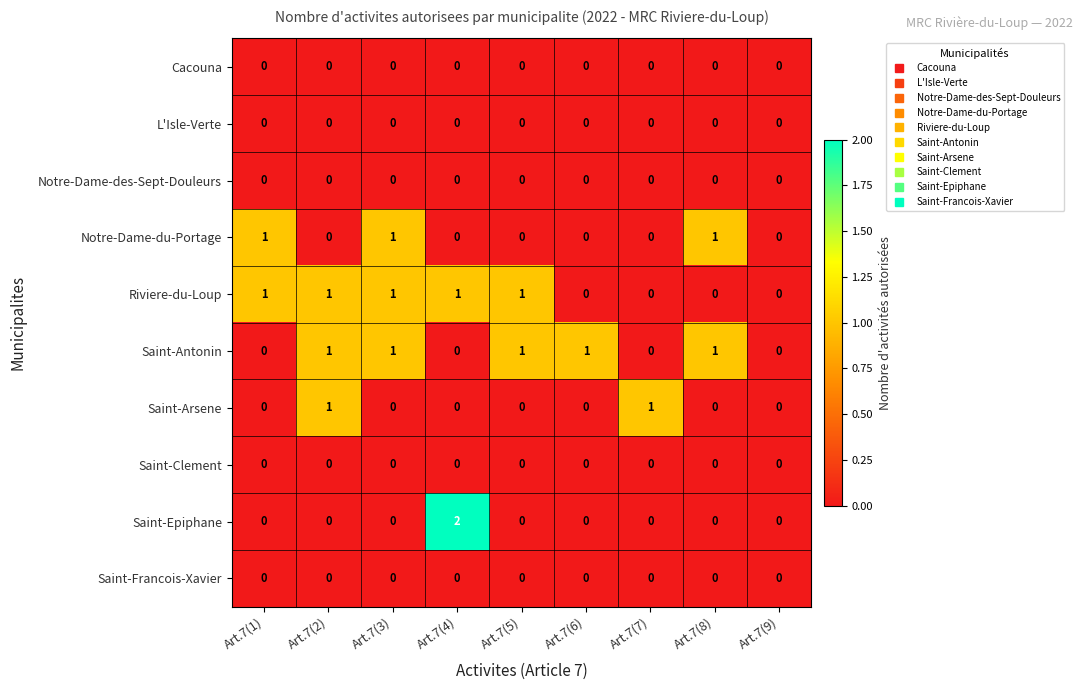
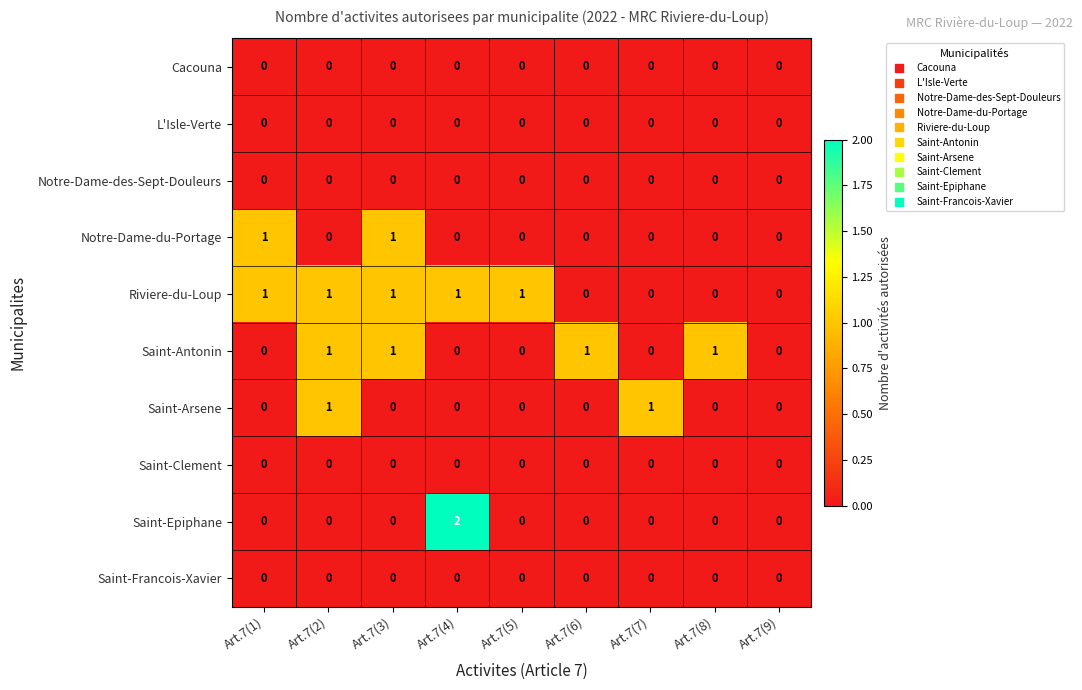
  {
    "Cacouna": {
      "Art.7(1)": 0,
      "Art.7(2)": 0,
      "Art.7(3)": 0,
      "Art.7(4)": 0,
      "Art.7(5)": 0,
      "Art.7(6)": 0,
      "Art.7(7)": 0,
      "Art.7(8)": 0,
      "Art.7(9)": 0
    },
    "L'Isle-Verte": {
      "Art.7(1)": 0,
      "Art.7(2)": 0,
      "Art.7(3)": 0,
      "Art.7(4)": 0,
      "Art.7(5)": 0,
      "Art.7(6)": 0,
      "Art.7(7)": 0,
      "Art.7(8)": 0,
      "Art.7(9)": 0
    },
    "Notre-Dame-des-Sept-Douleurs": {
      "Art.7(1)": 0,
      "Art.7(2)": 0,
      "Art.7(3)": 0,
      "Art.7(4)": 0,
      "Art.7(5)": 0,
      "Art.7(6)": 0,
      "Art.7(7)": 0,
      "Art.7(8)": 0,
      "Art.7(9)": 0
    },
    "Notre-Dame-du-Portage": {
      "Art.7(1)": 1,
      "Art.7(2)": 0,
      "Art.7(3)": 1,
      "Art.7(4)": 0,
      "Art.7(5)": 0,
      "Art.7(6)": 0,
      "Art.7(7)": 0,
-     "Art.7(8)": 1,
+     "Art.7(8)": 0,
      "Art.7(9)": 0
    },
    "Riviere-du-Loup": {
      "Art.7(1)": 1,
      "Art.7(2)": 1,
      "Art.7(3)": 1,
      "Art.7(4)": 1,
      "Art.7(5)": 1,
      "Art.7(6)": 0,
      "Art.7(7)": 0,
      "Art.7(8)": 0,
      "Art.7(9)": 0
    },
    "Saint-Antonin": {
      "Art.7(1)": 0,
      "Art.7(2)": 1,
      "Art.7(3)": 1,
      "Art.7(4)": 0,
-     "Art.7(5)": 1,
+     "Art.7(5)": 0,
      "Art.7(6)": 1,
      "Art.7(7)": 0,
      "Art.7(8)": 1,
      "Art.7(9)": 0
    },
    "Saint-Arsene": {
      "Art.7(1)": 0,
      "Art.7(2)": 1,
      "Art.7(3)": 0,
      "Art.7(4)": 0,
      "Art.7(5)": 0,
      "Art.7(6)": 0,
      "Art.7(7)": 1,
      "Art.7(8)": 0,
      "Art.7(9)": 0
    },
    "Saint-Clement": {
      "Art.7(1)": 0,
      "Art.7(2)": 0,
      "Art.7(3)": 0,
      "Art.7(4)": 0,
      "Art.7(5)": 0,
      "Art.7(6)": 0,
      "Art.7(7)": 0,
      "Art.7(8)": 0,
      "Art.7(9)": 0
    },
    "Saint-Epiphane": {
      "Art.7(1)": 0,
      "Art.7(2)": 0,
      "Art.7(3)": 0,
      "Art.7(4)": 2,
      "Art.7(5)": 0,
      "Art.7(6)": 0,
      "Art.7(7)": 0,
      "Art.7(8)": 0,
      "Art.7(9)": 0
    },
    "Saint-Francois-Xavier": {
      "Art.7(1)": 0,
      "Art.7(2)": 0,
      "Art.7(3)": 0,
      "Art.7(4)": 0,
      "Art.7(5)": 0,
      "Art.7(6)": 0,
      "Art.7(7)": 0,
      "Art.7(8)": 0,
      "Art.7(9)": 0
    }
  }
